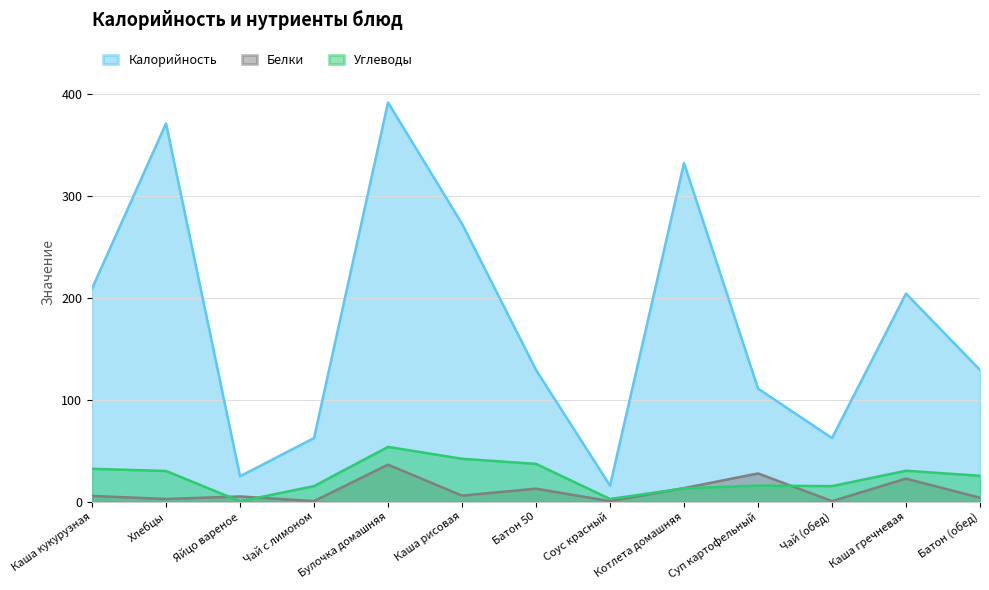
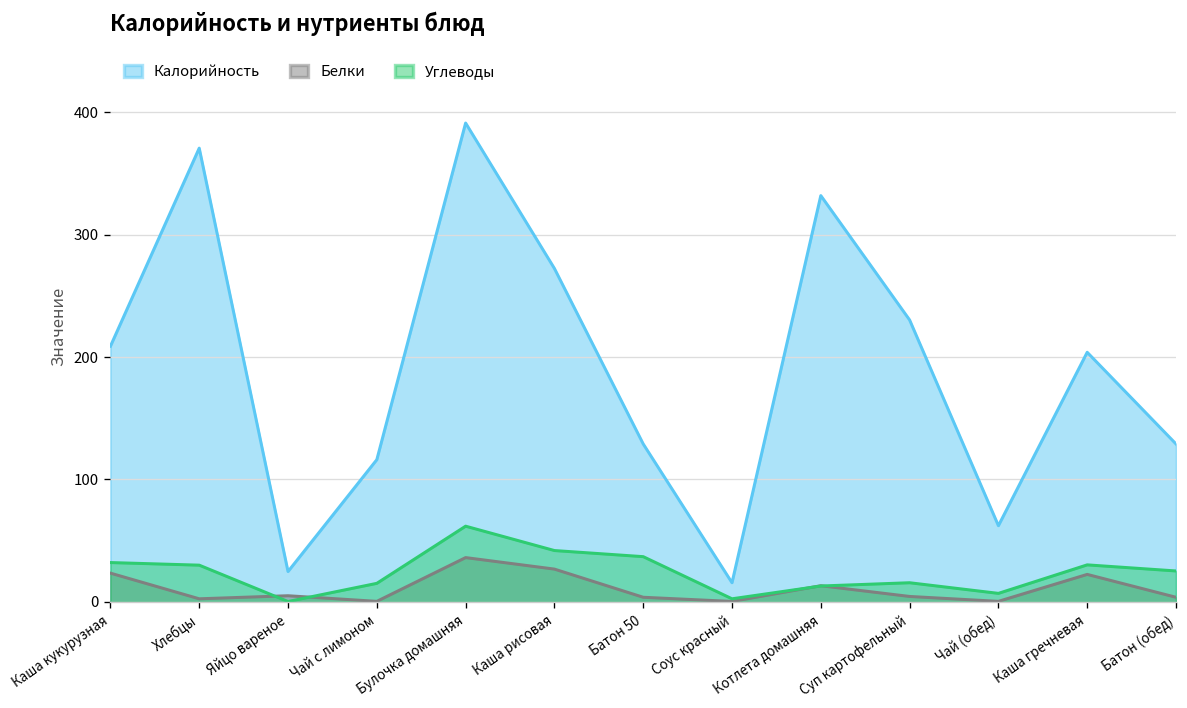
  {
    "Калорийность": {
      "Каша кукурузная": 209,
      "Хлебцы": 371,
      "Яйцо вареное": 25,
-     "Чай с лимоном": 62,
+     "Чай с лимоном": 116,
      "Булочка домашняя": 391,
      "Каша рисовая": 272,
      "Батон 50": 129,
      "Соус красный": 16,
      "Котлета домашняя": 332,
-     "Суп картофельный": 111,
+     "Суп картофельный": 230,
      "Чай (обед)": 62,
      "Каша гречневая": 204,
      "Батон (обед)": 129
    },
    "Белки": {
-     "Каша кукурузная": 6,
+     "Каша кукурузная": 23,
      "Хлебцы": 3,
      "Яйцо вареное": 5,
      "Чай с лимоном": 0,
      "Булочка домашняя": 36,
-     "Каша рисовая": 6,
-     "Батон 50": 13,
-     "Суп картофельный": 28,
+     "Каша рисовая": 27,
+     "Батон 50": 4,
+     "Суп картофельный": 4,
      "Чай (обед)": 0,
      "Каша гречневая": 22,
      "Батон (обед)": 4
    },
    "Углеводы": {
      "Каша кукурузная": 32,
      "Хлебцы": 30,
      "Яйцо вареное": 0,
      "Чай с лимоном": 15,
-     "Булочка домашняя": 54,
+     "Булочка домашняя": 62,
      "Каша рисовая": 42,
      "Батон 50": 37,
      "Суп картофельный": 16,
-     "Чай (обед)": 15,
+     "Чай (обед)": 7,
      "Каша гречневая": 30,
      "Батон (обед)": 25
    }
  }
